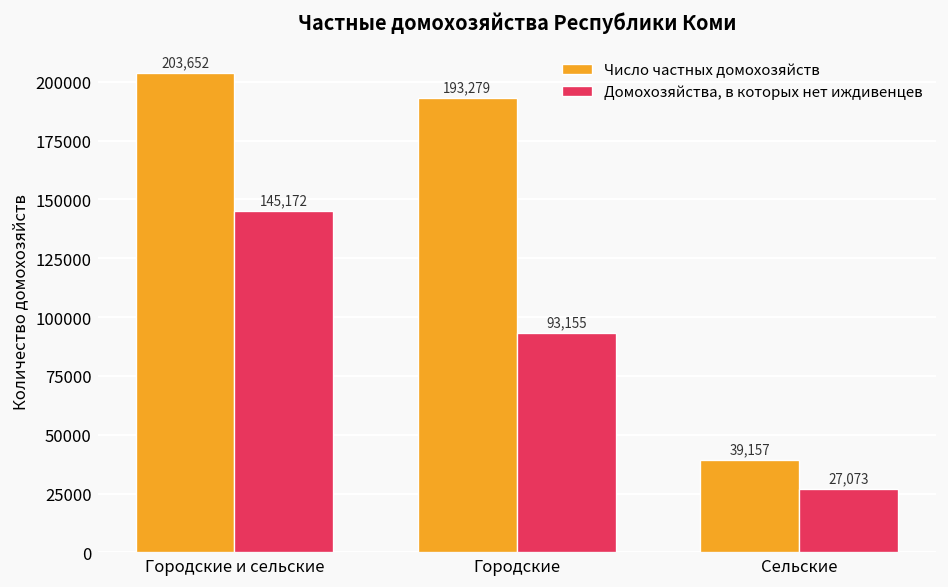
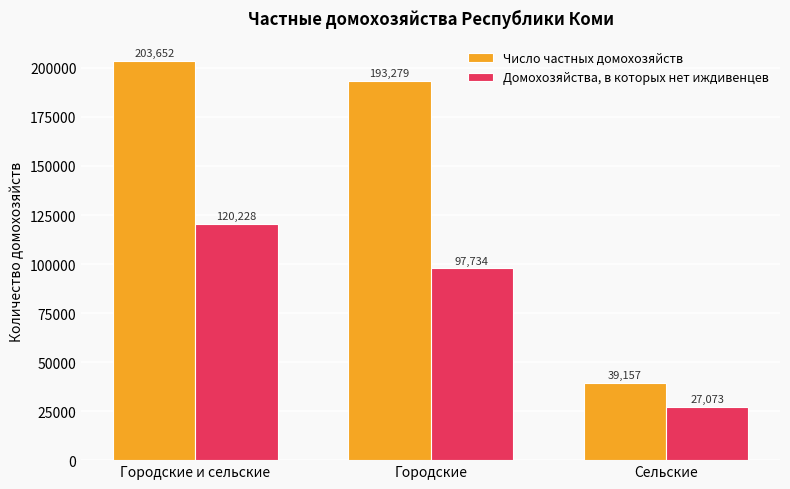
  {
    "Число частных домохозяйств": {
      "Городские и сельские": "203,652",
      "Городские": "193,279",
      "Сельские": "39,157"
    },
    "Домохозяйства, в которых нет иждивенцев": {
-     "Городские и сельские": "145,172",
-     "Городские": "93,155",
+     "Городские и сельские": "120,228",
+     "Городские": "97,734",
      "Сельские": "27,073"
    }
  }
